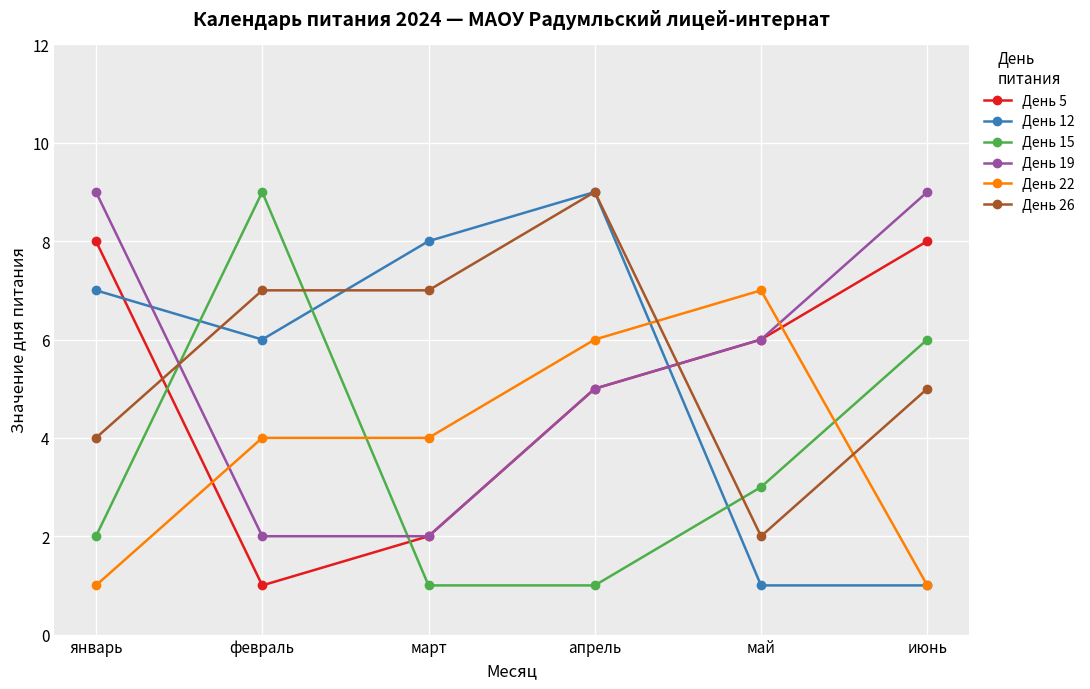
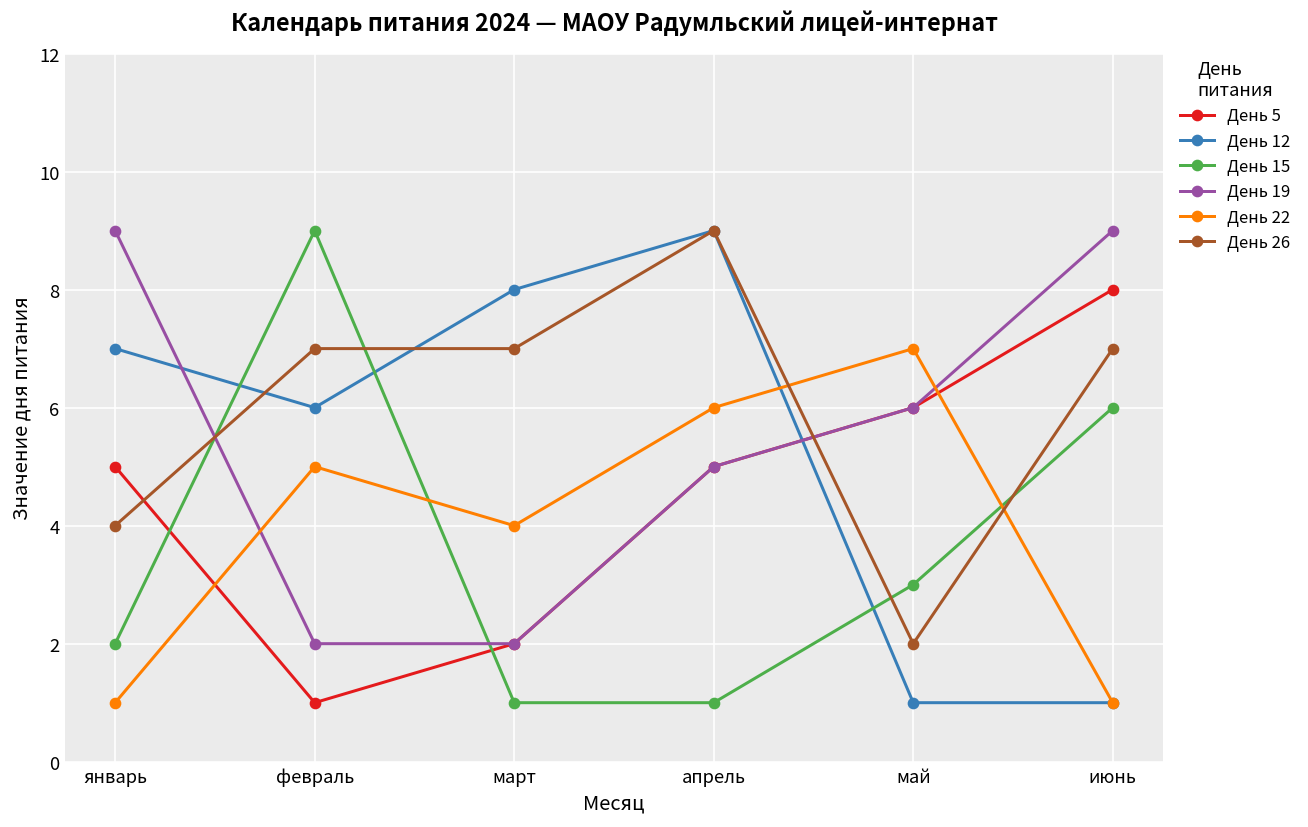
  {
    "День 5": {
-     "январь": 8,
+     "январь": 5,
      "февраль": 1,
      "июнь": 8
    },
    "День 12": {
      "январь": 7,
      "февраль": 6,
      "март": 8,
      "май": 1
    },
    "День 15": {
      "январь": 2,
      "февраль": 9,
      "март": 1,
      "апрель": 1,
      "май": 3,
      "июнь": 6
    },
    "День 19": {
      "январь": 9,
      "февраль": 2,
      "июнь": 9
    },
    "День 22": {
      "январь": 1,
-     "февраль": 4,
+     "февраль": 5,
      "март": 4,
      "апрель": 6,
      "май": 7
    },
    "День 26": {
      "январь": 4,
      "февраль": 7,
      "март": 7,
      "май": 2,
-     "июнь": 5
+     "июнь": 7
    }
  }
